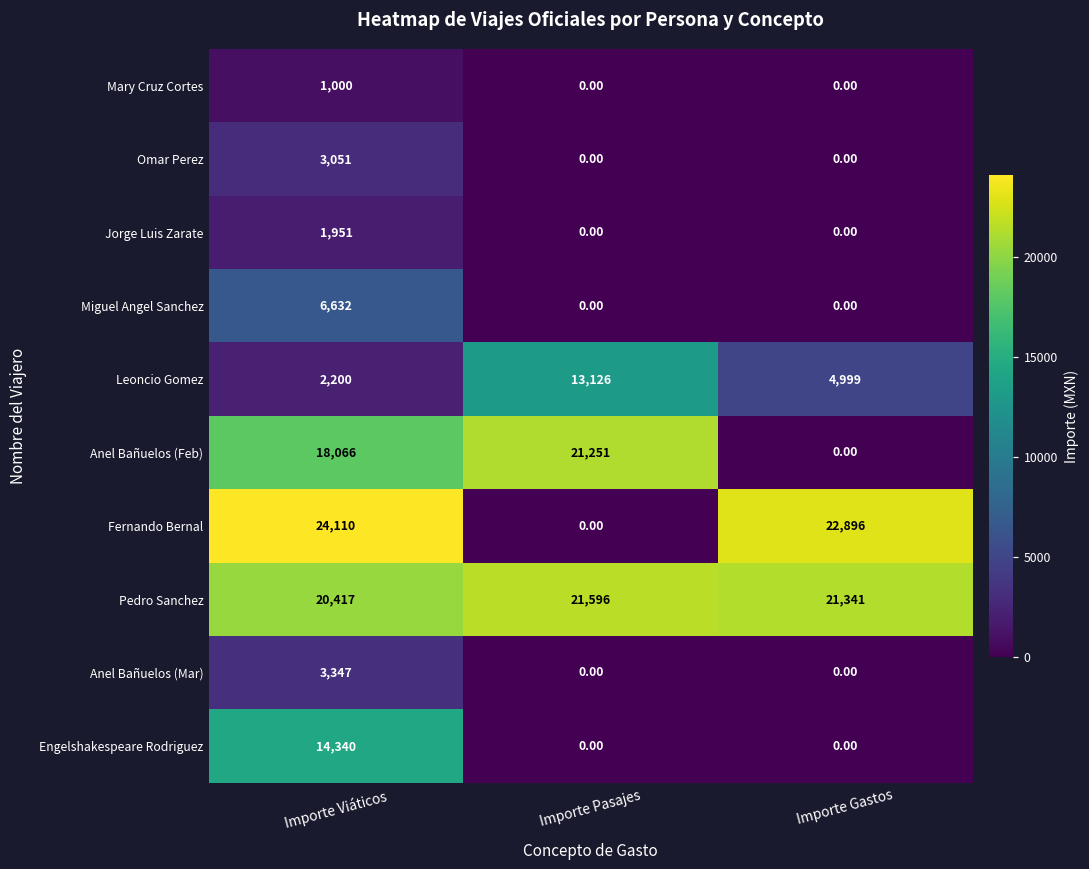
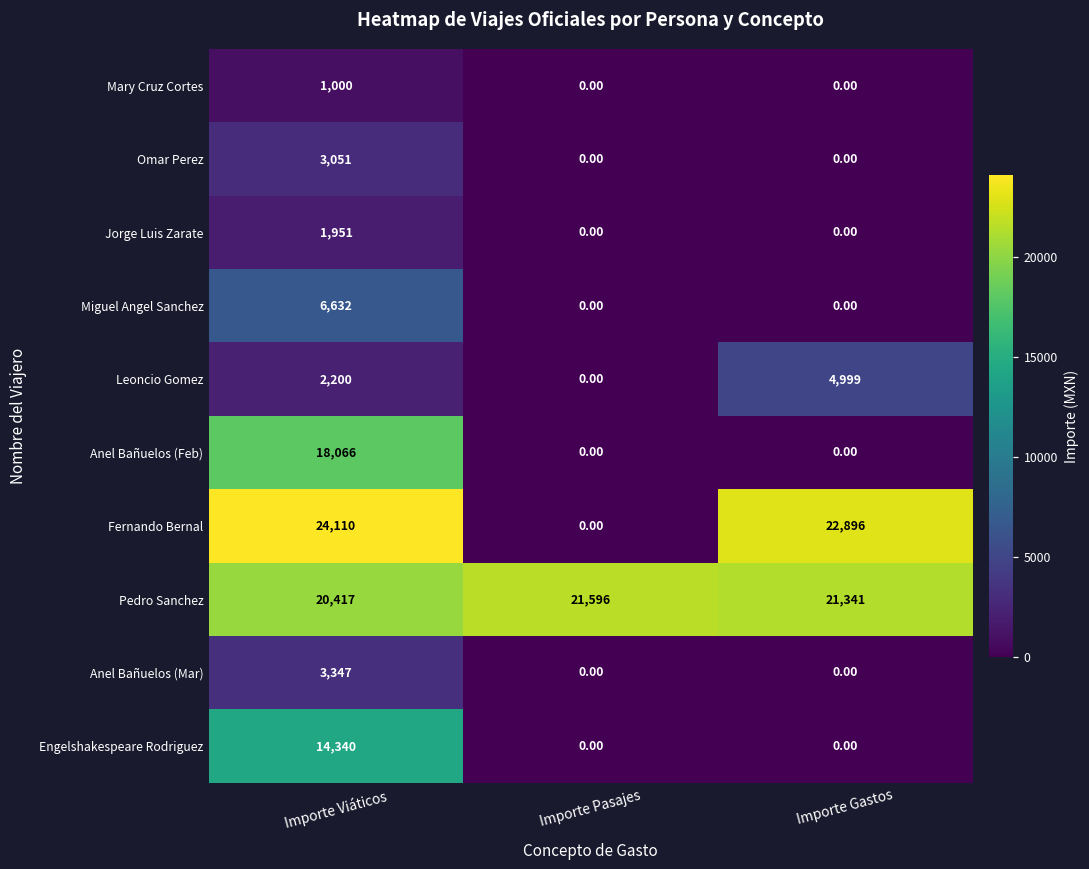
  {
    "Mary Cruz Cortes": {
      "Importe Viáticos": "1,000",
      "Importe Pasajes": "0.00",
      "Importe Gastos": "0.00"
    },
    "Omar Perez": {
      "Importe Viáticos": "3,051",
      "Importe Pasajes": "0.00",
      "Importe Gastos": "0.00"
    },
    "Jorge Luis Zarate": {
      "Importe Viáticos": "1,951",
      "Importe Pasajes": "0.00",
      "Importe Gastos": "0.00"
    },
    "Miguel Angel Sanchez": {
      "Importe Viáticos": "6,632",
      "Importe Pasajes": "0.00",
      "Importe Gastos": "0.00"
    },
    "Leoncio Gomez": {
      "Importe Viáticos": "2,200",
-     "Importe Pasajes": "13,126",
+     "Importe Pasajes": "0.00",
      "Importe Gastos": "4,999"
    },
    "Anel Bañuelos (Feb)": {
      "Importe Viáticos": "18,066",
-     "Importe Pasajes": "21,251",
+     "Importe Pasajes": "0.00",
      "Importe Gastos": "0.00"
    },
    "Fernando Bernal": {
      "Importe Viáticos": "24,110",
      "Importe Pasajes": "0.00",
      "Importe Gastos": "22,896"
    },
    "Pedro Sanchez": {
      "Importe Viáticos": "20,417",
      "Importe Pasajes": "21,596",
      "Importe Gastos": "21,341"
    },
    "Anel Bañuelos (Mar)": {
      "Importe Viáticos": "3,347",
      "Importe Pasajes": "0.00",
      "Importe Gastos": "0.00"
    },
    "Engelshakespeare Rodriguez": {
      "Importe Viáticos": "14,340",
      "Importe Pasajes": "0.00",
      "Importe Gastos": "0.00"
    }
  }
